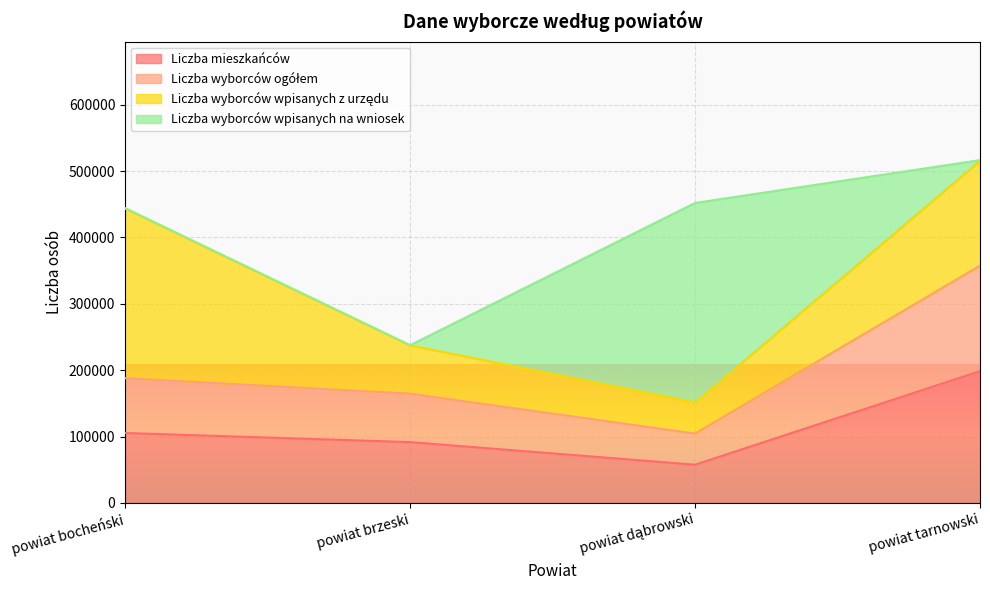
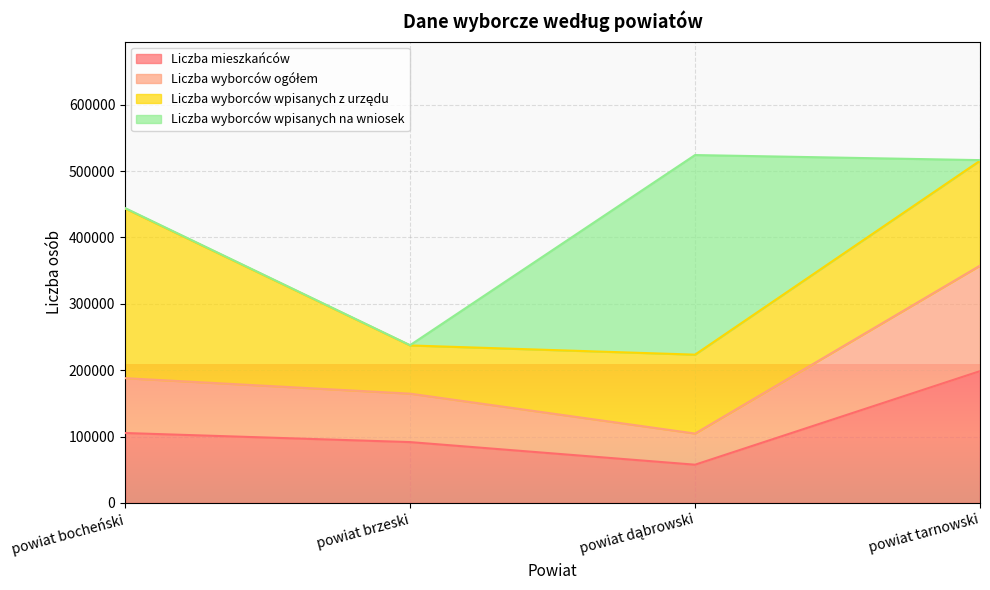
  {
    "Liczba wyborców wpisanych z urzędu": {
-     "powiat dąbrowski": 50000
+     "powiat dąbrowski": 120000
    },
    "Liczba wyborców wpisanych na wniosek": {
      "powiat dąbrowski": 300000
    }
  }
